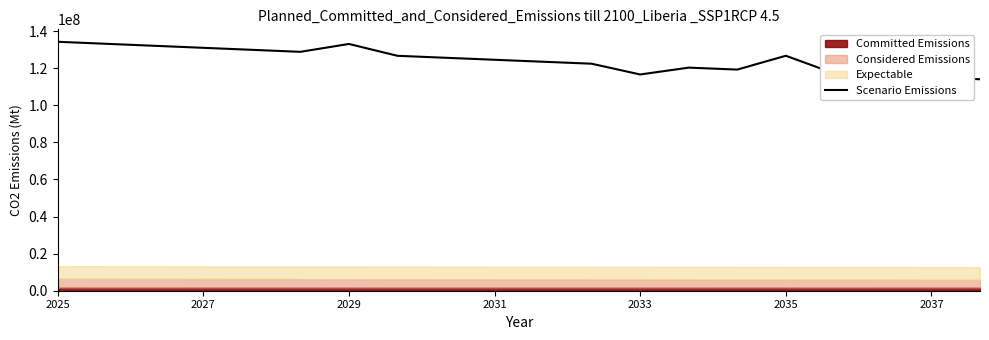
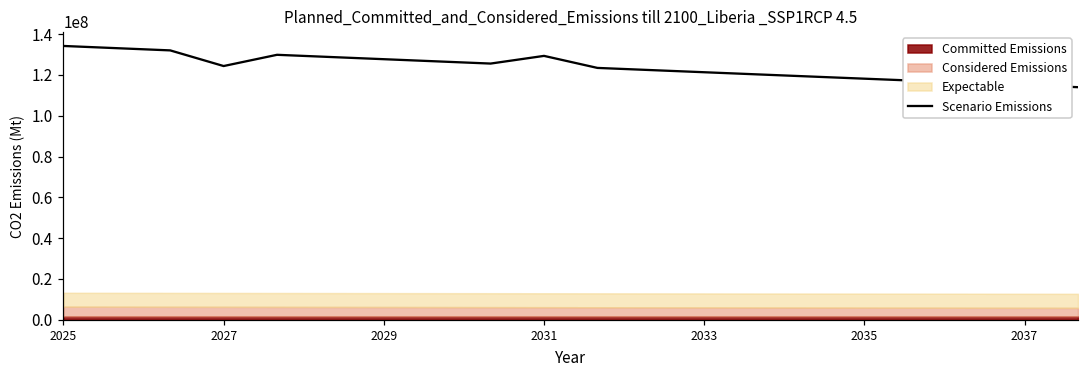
  {
    "Scenario Emissions": {
      "2025": 134000000,
-     "2027": 131000000,
-     "2029": 133000000,
-     "2031": 125000000,
-     "2033": 117000000,
-     "2035": 127000000
+     "2027": 124000000,
+     "2029": 128000000,
+     "2031": 129000000,
+     "2033": 121000000,
+     "2035": 118000000
    },
    "Committed Emissions": {
      "2025": 2000000,
      "2027": 2000000,
      "2029": 2000000,
      "2031": 2000000,
      "2033": 2000000,
      "2035": 2000000,
      "2037": 2000000
    },
    "Considered Emissions": {
      "2025": 5000000,
      "2027": 5000000,
      "2029": 5000000,
      "2031": 4000000,
      "2033": 4000000,
      "2035": 4000000,
      "2037": 4000000
    },
    "Expectable": {
      "2025": 7000000,
      "2027": 7000000,
      "2029": 7000000,
      "2031": 7000000,
      "2033": 7000000,
      "2035": 7000000,
      "2037": 7000000
    }
  }
